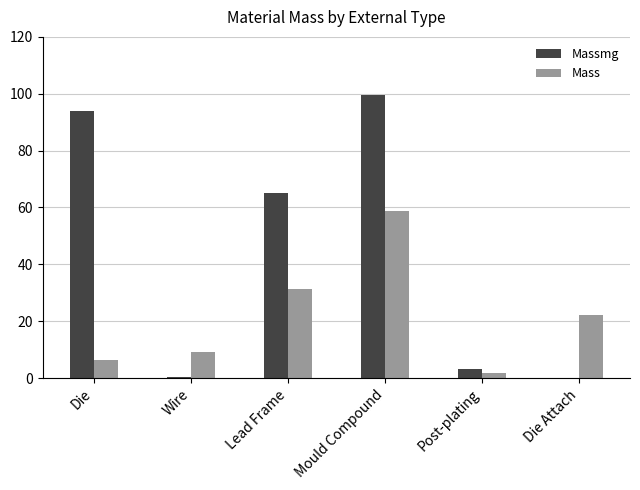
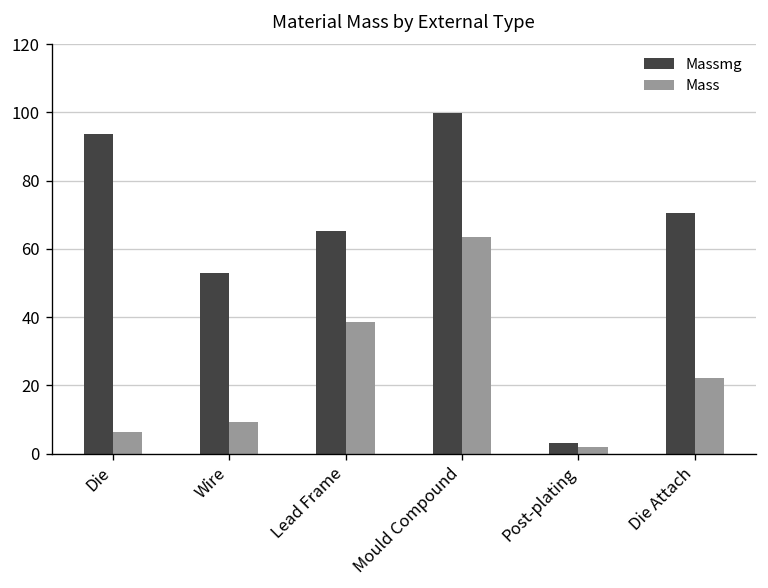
  {
    "Massmg": {
      "Die": 94,
-     "Wire": 0,
+     "Wire": 53,
      "Lead Frame": 65,
      "Mould Compound": 100,
      "Post-plating": 3,
-     "Die Attach": 0
+     "Die Attach": 71
    },
    "Mass": {
      "Die": 6,
      "Wire": 9,
-     "Lead Frame": 31,
-     "Mould Compound": 59,
+     "Lead Frame": 38,
+     "Mould Compound": 64,
      "Post-plating": 2,
      "Die Attach": 22
    }
  }
